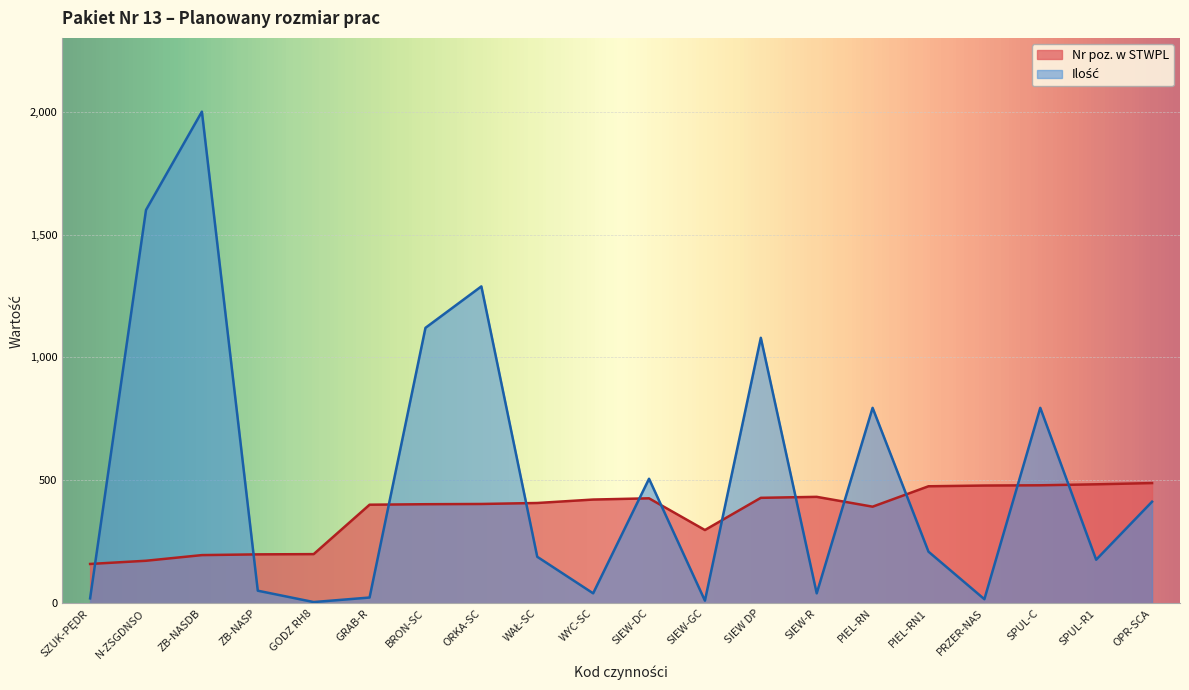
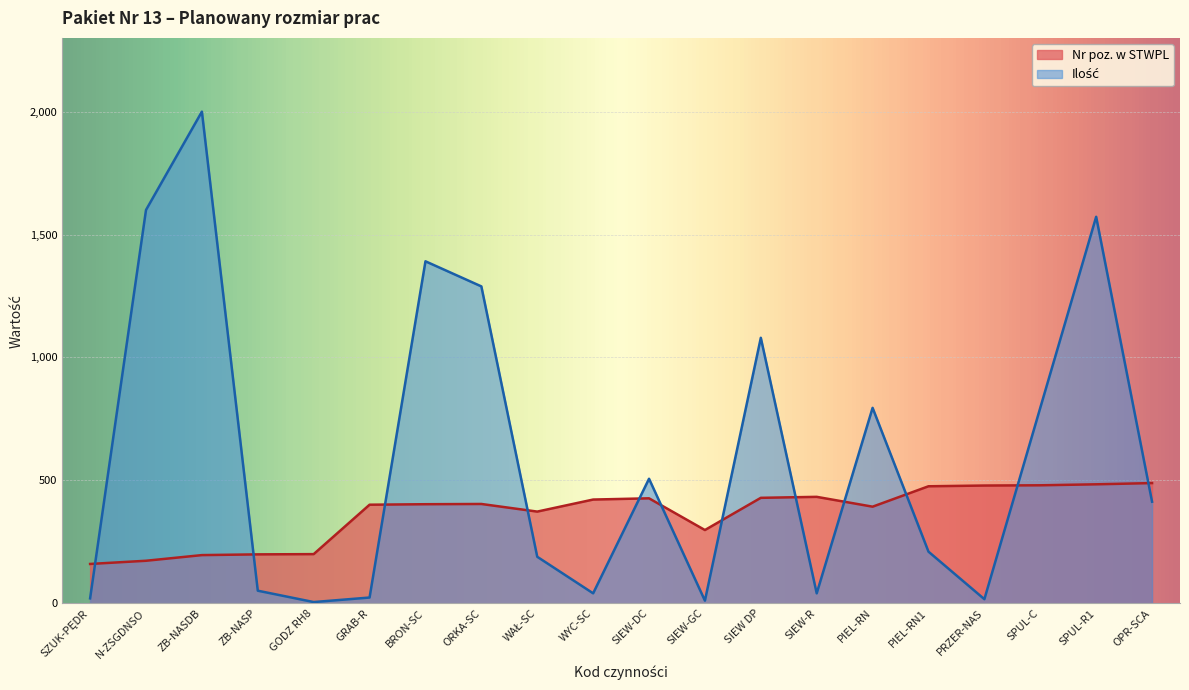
  {
    "Nr poz. w STWPL": {
      "SZUK-PĘDR": "160",
      "N-ZSGDNSO": "170",
      "ZB-NASDB": "200",
      "ZB-NASP": "200",
      "GODZ RH8": "200",
      "GRAB-R": "400",
      "BRON-SC": "400",
      "ORKA-SC": "400",
-     "WAŁ-SC": "410",
+     "WAŁ-SC": "370",
      "WYC-SC": "420",
      "SIEW-DC": "430",
      "SIEW-GC": "300",
      "SIEW DP": "430",
      "SIEW-R": "430",
      "PIEL-RN": "390",
      "PIEL-RN1": "480",
      "PRZER-NAS": "480",
      "SPUL-C": "480",
      "SPUL-R1": "480",
      "OPR-SCA": "490"
    },
    "Ilość": {
      "SZUK-PĘDR": "20",
      "N-ZSGDNSO": "1,600",
      "ZB-NASDB": "2,000",
      "ZB-NASP": "50",
      "GODZ RH8": "10",
      "GRAB-R": "20",
-     "BRON-SC": "1,120",
+     "BRON-SC": "1,390",
      "ORKA-SC": "1,290",
      "WAŁ-SC": "190",
      "WYC-SC": "40",
      "SIEW-DC": "510",
      "SIEW-GC": "10",
      "SIEW DP": "1,080",
      "SIEW-R": "40",
      "PIEL-RN": "800",
      "PIEL-RN1": "210",
      "PRZER-NAS": "20",
      "SPUL-C": "800",
-     "SPUL-R1": "180",
+     "SPUL-R1": "1,570",
      "OPR-SCA": "410"
    }
  }
